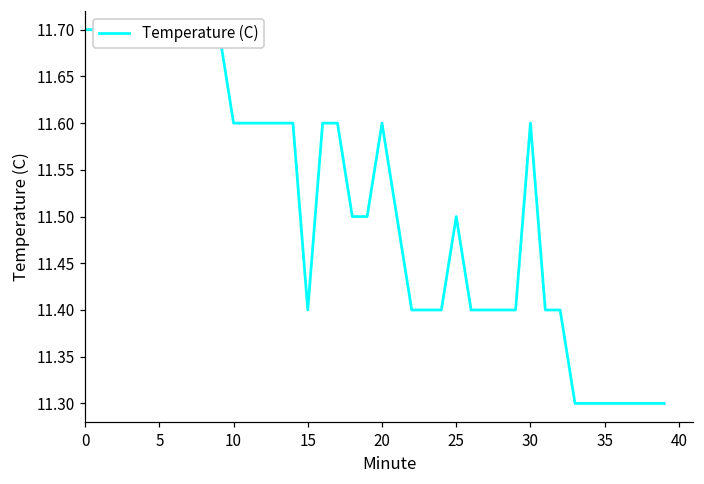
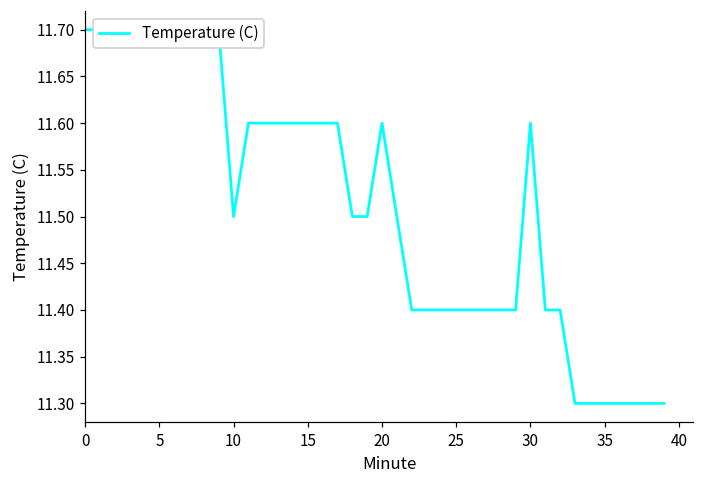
  {
    "0": 11.7,
-   "10": 11.6,
-   "15": 11.4,
+   "10": 11.5,
+   "15": 11.6,
    "20": 11.6,
-   "25": 11.5,
+   "25": 11.4,
    "30": 11.6,
    "35": 11.3
  }
